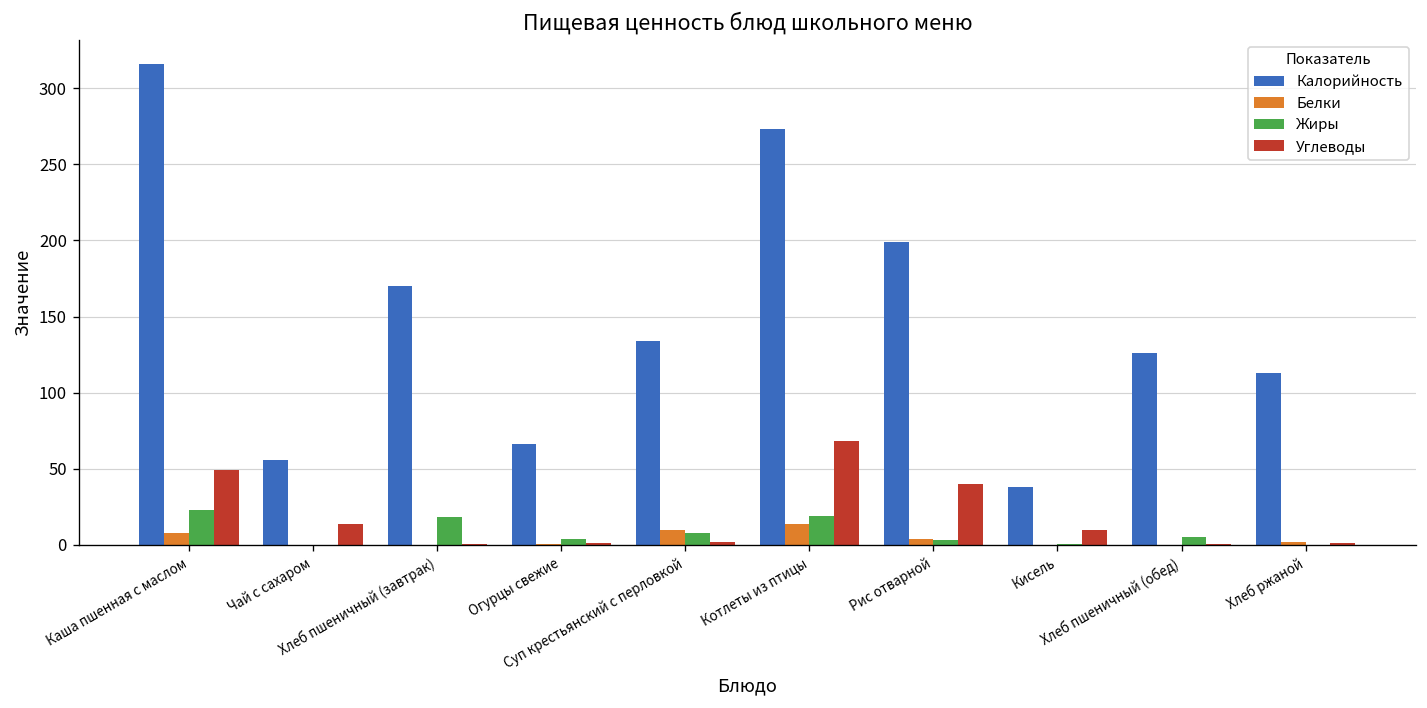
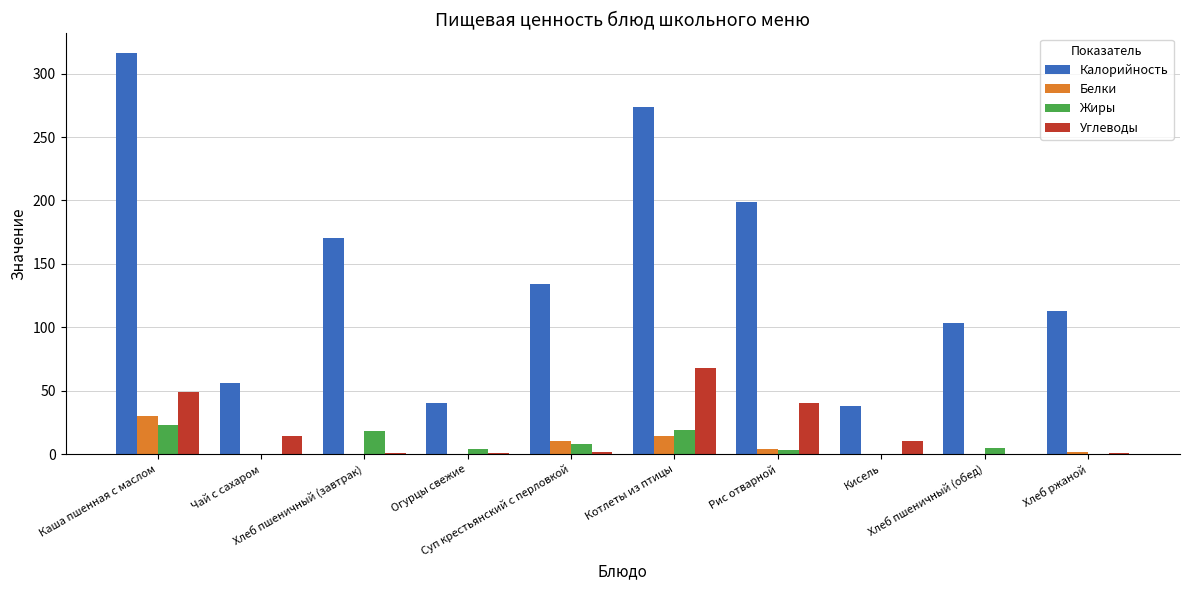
  {
    "Калорийность": {
      "Каша пшенная с маслом": 316,
      "Чай с сахаром": 56,
      "Хлеб пшеничный (завтрак)": 170,
-     "Огурцы свежие": 66,
+     "Огурцы свежие": 40,
      "Суп крестьянский с перловкой": 134,
      "Котлеты из птицы": 274,
      "Рис отварной": 199,
      "Кисель": 38,
-     "Хлеб пшеничный (обед)": 126,
+     "Хлеб пшеничный (обед)": 104,
      "Хлеб ржаной": 113
    },
    "Белки": {
-     "Каша пшенная с маслом": 8,
+     "Каша пшенная с маслом": 30,
      "Чай с сахаром": 0,
      "Хлеб пшеничный (завтрак)": 0,
      "Суп крестьянский с перловкой": 10,
      "Котлеты из птицы": 14,
      "Рис отварной": 4,
      "Кисель": 0,
      "Хлеб пшеничный (обед)": 0
    },
    "Жиры": {
      "Каша пшенная с маслом": 23,
      "Чай с сахаром": 0,
      "Хлеб пшеничный (завтрак)": 18,
      "Огурцы свежие": 4,
      "Суп крестьянский с перловкой": 8,
      "Котлеты из птицы": 19,
      "Рис отварной": 3,
      "Хлеб пшеничный (обед)": 5,
      "Хлеб ржаной": 0
    },
    "Углеводы": {
      "Каша пшенная с маслом": 49,
      "Чай с сахаром": 14,
      "Суп крестьянский с перловкой": 2,
      "Котлеты из птицы": 68,
      "Рис отварной": 40,
      "Кисель": 10
    }
  }
